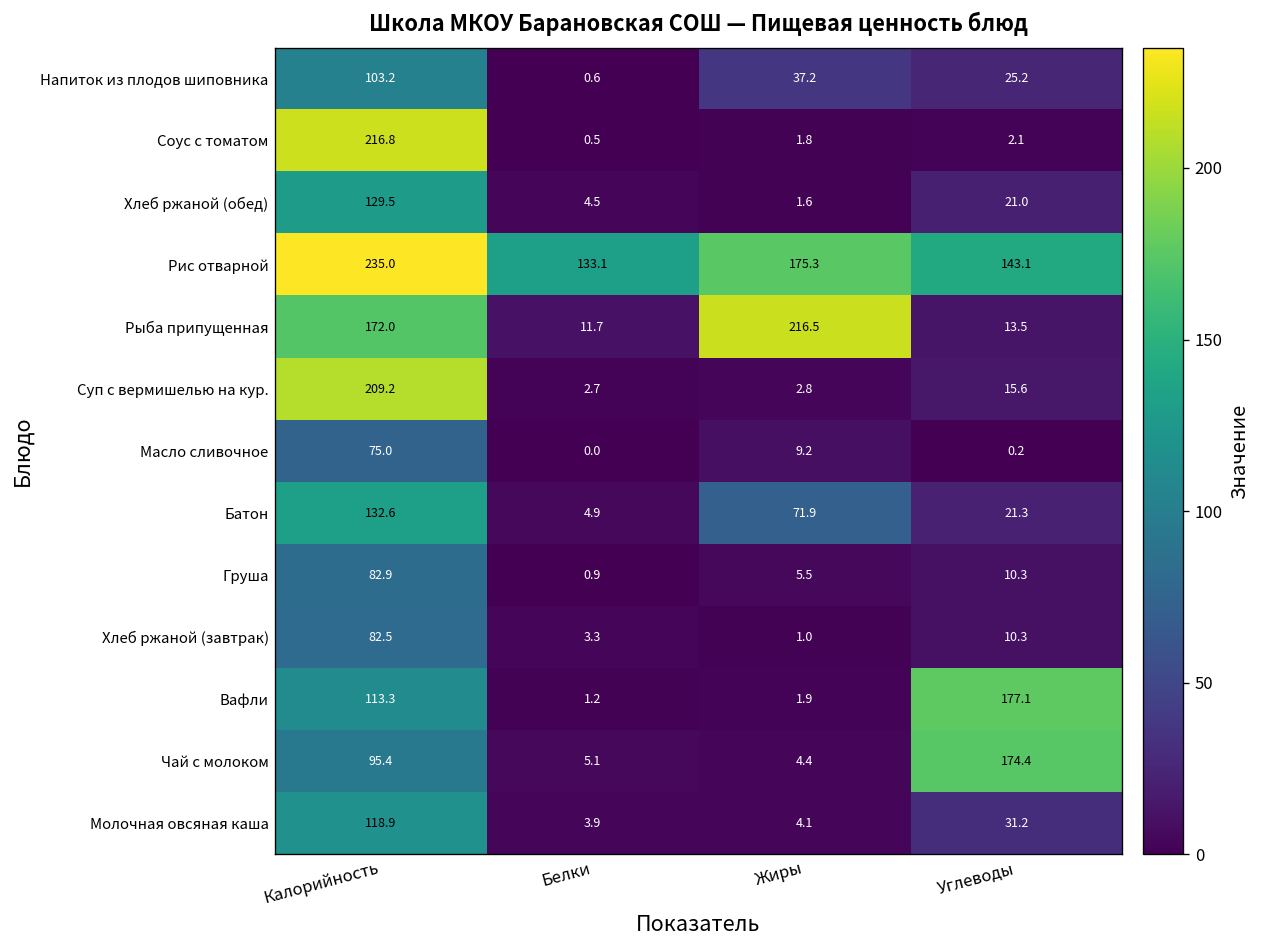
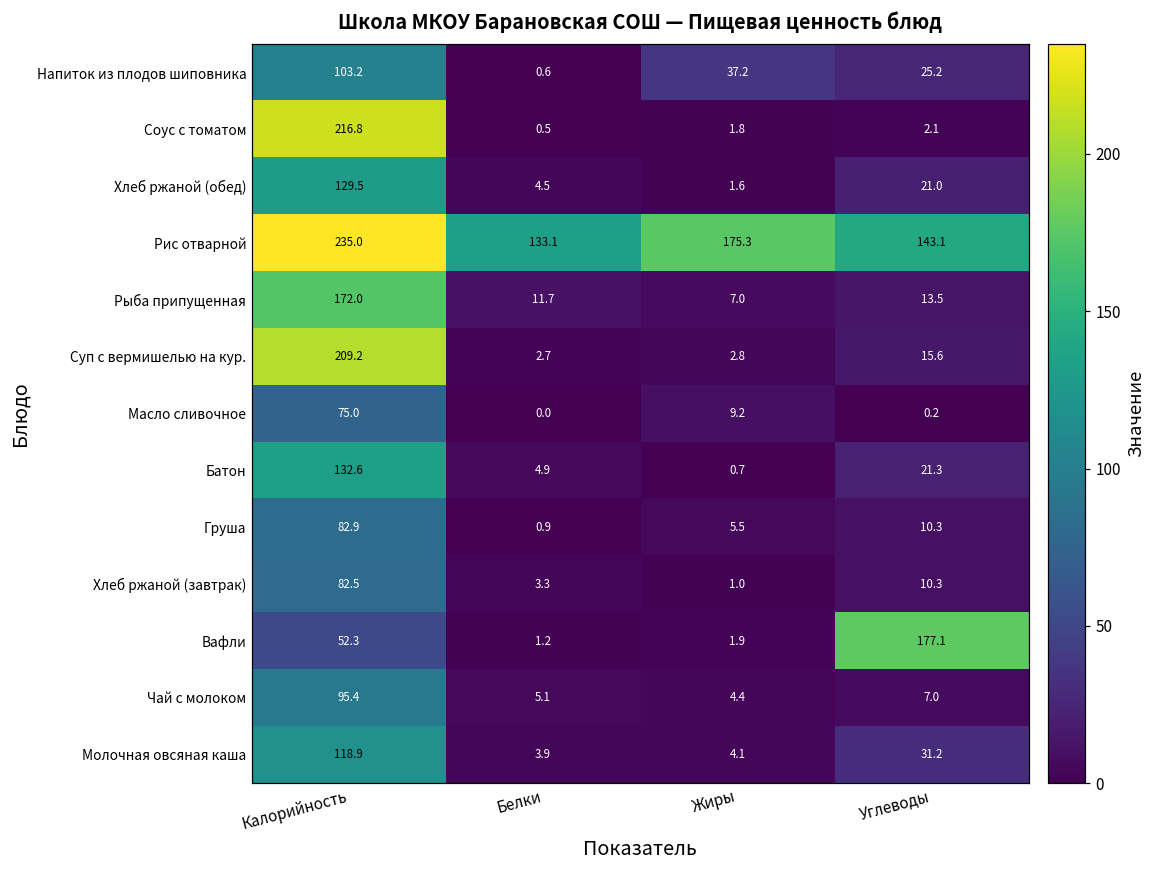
  {
    "Напиток из плодов шиповника": {
      "Калорийность": 103.2,
      "Белки": 0.6,
      "Жиры": 37.2,
      "Углеводы": 25.2
    },
    "Соус с томатом": {
      "Калорийность": 216.8,
      "Белки": 0.5,
      "Жиры": 1.8,
      "Углеводы": 2.1
    },
    "Хлеб ржаной (обед)": {
      "Калорийность": 129.5,
      "Белки": 4.5,
      "Жиры": 1.6,
      "Углеводы": 21.0
    },
    "Рис отварной": {
      "Калорийность": 235.0,
      "Белки": 133.1,
      "Жиры": 175.3,
      "Углеводы": 143.1
    },
    "Рыба припущенная": {
      "Калорийность": 172.0,
      "Белки": 11.7,
-     "Жиры": 216.5,
+     "Жиры": 7.0,
      "Углеводы": 13.5
    },
    "Суп с вермишелью на кур.": {
      "Калорийность": 209.2,
      "Белки": 2.7,
      "Жиры": 2.8,
      "Углеводы": 15.6
    },
    "Масло сливочное": {
      "Калорийность": 75.0,
      "Белки": 0.0,
      "Жиры": 9.2,
      "Углеводы": 0.2
    },
    "Батон": {
      "Калорийность": 132.6,
      "Белки": 4.9,
-     "Жиры": 71.9,
+     "Жиры": 0.7,
      "Углеводы": 21.3
    },
    "Груша": {
      "Калорийность": 82.9,
      "Белки": 0.9,
      "Жиры": 5.5,
      "Углеводы": 10.3
    },
    "Хлеб ржаной (завтрак)": {
      "Калорийность": 82.5,
      "Белки": 3.3,
      "Жиры": 1.0,
      "Углеводы": 10.3
    },
    "Вафли": {
-     "Калорийность": 113.3,
+     "Калорийность": 52.3,
      "Белки": 1.2,
      "Жиры": 1.9,
      "Углеводы": 177.1
    },
    "Чай с молоком": {
      "Калорийность": 95.4,
      "Белки": 5.1,
      "Жиры": 4.4,
-     "Углеводы": 174.4
+     "Углеводы": 7.0
    },
    "Молочная овсяная каша": {
      "Калорийность": 118.9,
      "Белки": 3.9,
      "Жиры": 4.1,
      "Углеводы": 31.2
    }
  }
